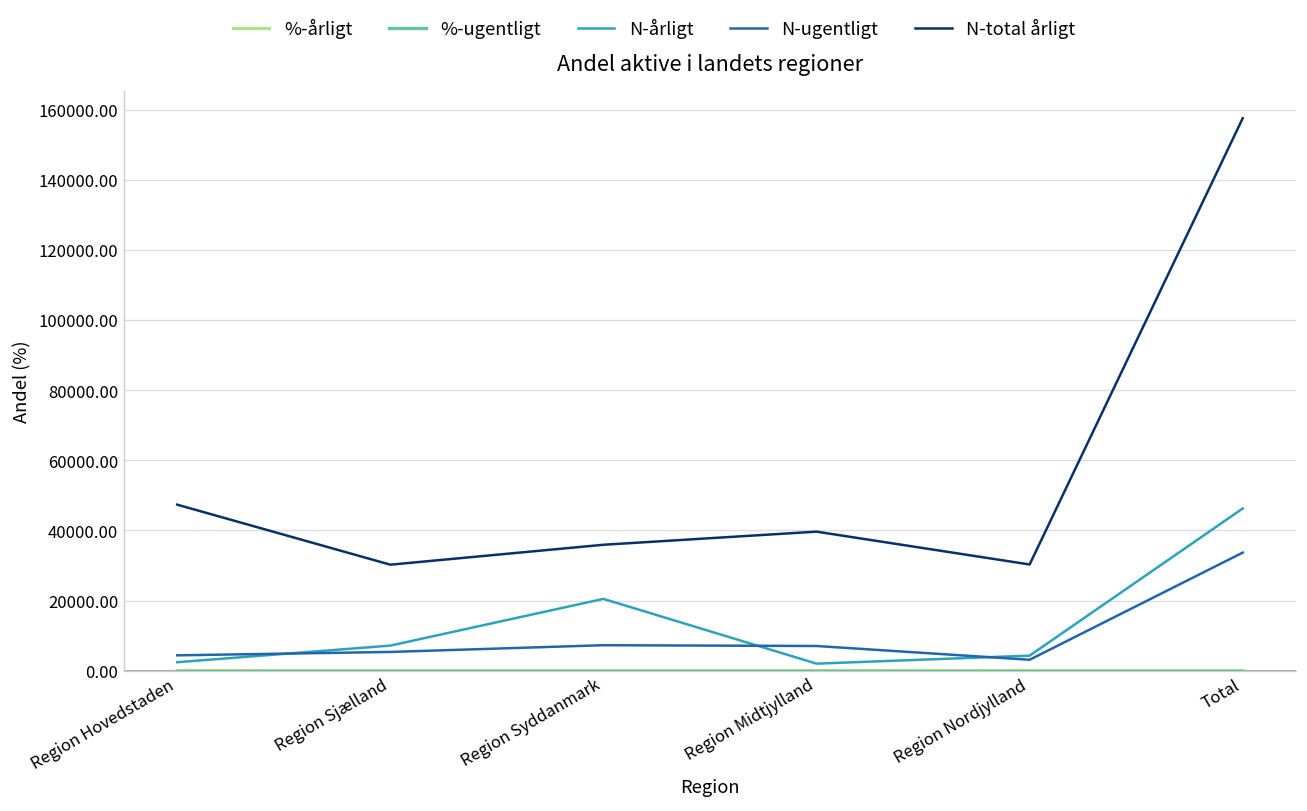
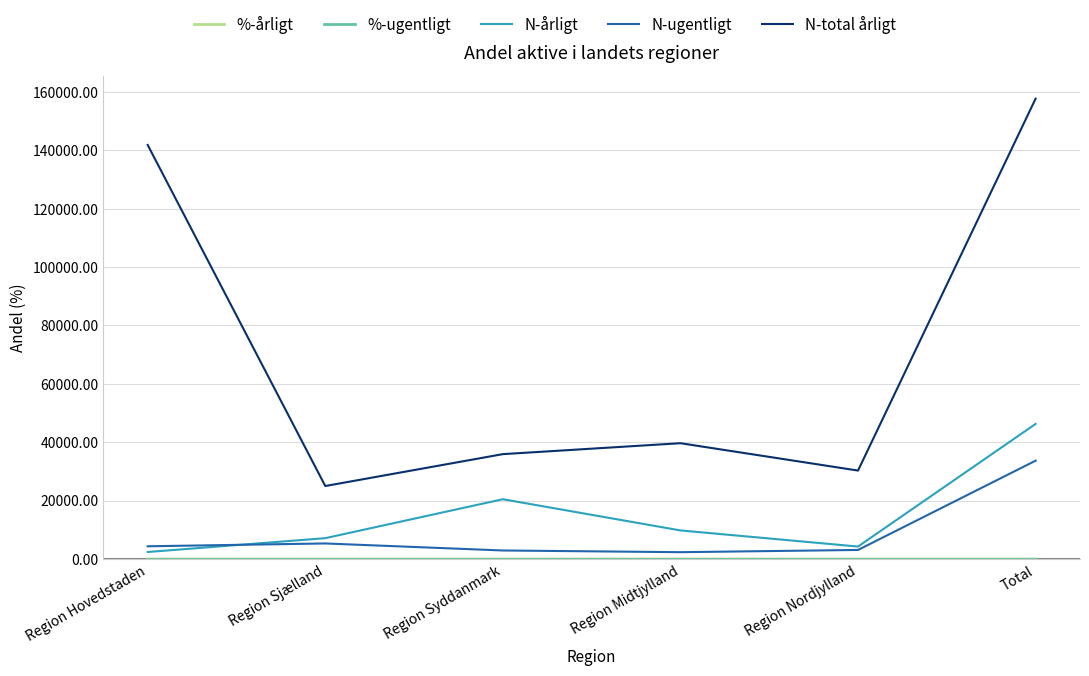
  {
    "%-ugentligt": {
      "Region Hovedstaden": 0,
      "Region Sjælland": 0,
      "Region Syddanmark": 0,
      "Region Midtjylland": 0,
      "Region Nordjylland": 0,
      "Total": 0
    },
    "N-årligt": {
      "Region Hovedstaden": 2000,
      "Region Sjælland": 7000,
      "Region Syddanmark": 20000,
-     "Region Midtjylland": 2000,
+     "Region Midtjylland": 10000,
      "Region Nordjylland": 4000,
      "Total": 46000
    },
    "N-ugentligt": {
      "Region Hovedstaden": 4000,
      "Region Sjælland": 5000,
-     "Region Syddanmark": 7000,
-     "Region Midtjylland": 7000,
+     "Region Syddanmark": 3000,
+     "Region Midtjylland": 2000,
      "Region Nordjylland": 3000,
      "Total": 34000
    },
    "N-total årligt": {
-     "Region Hovedstaden": 47000,
-     "Region Sjælland": 30000,
+     "Region Hovedstaden": 142000,
+     "Region Sjælland": 25000,
      "Region Syddanmark": 36000,
      "Region Midtjylland": 40000,
      "Region Nordjylland": 30000,
      "Total": 158000
    }
  }
